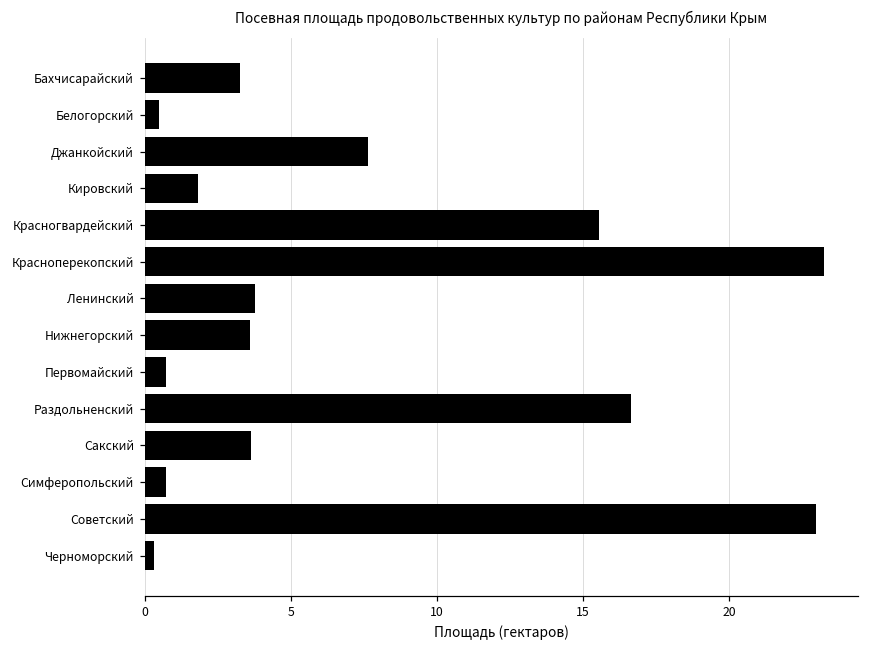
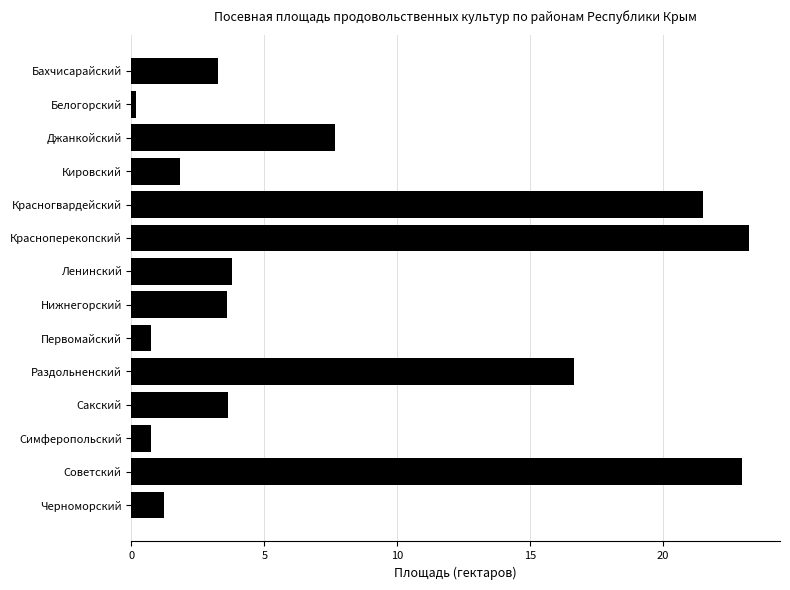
  {
    "Бахчисарайский": 3.3,
-   "Белогорский": 0.5,
+   "Белогорский": 0.2,
    "Джанкойский": 7.6,
    "Кировский": 1.8,
-   "Красногвардейский": 15.5,
+   "Красногвардейский": 21.5,
    "Красноперекопский": 23.2,
    "Ленинский": 3.8,
    "Нижнегорский": 3.6,
    "Первомайский": 0.7,
    "Раздольненский": 16.7,
    "Сакский": 3.6,
    "Симферопольский": 0.7,
    "Советский": 23.0,
-   "Черноморский": 0.3
+   "Черноморский": 1.2
  }
